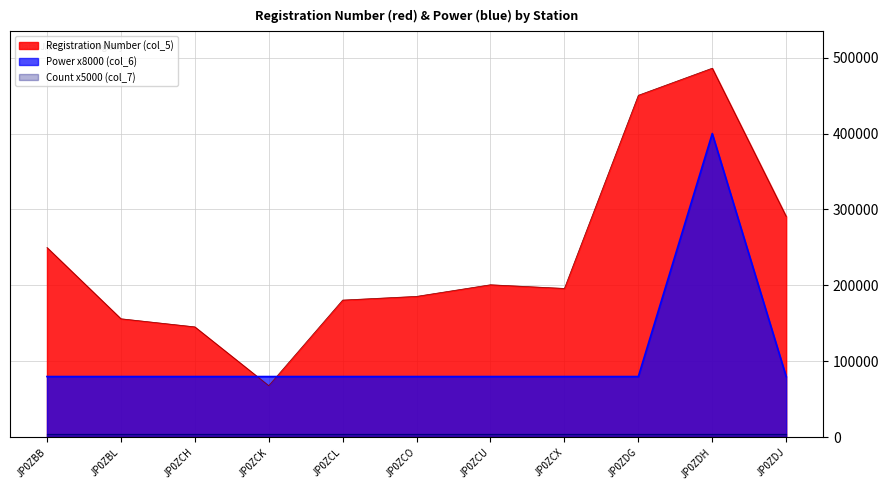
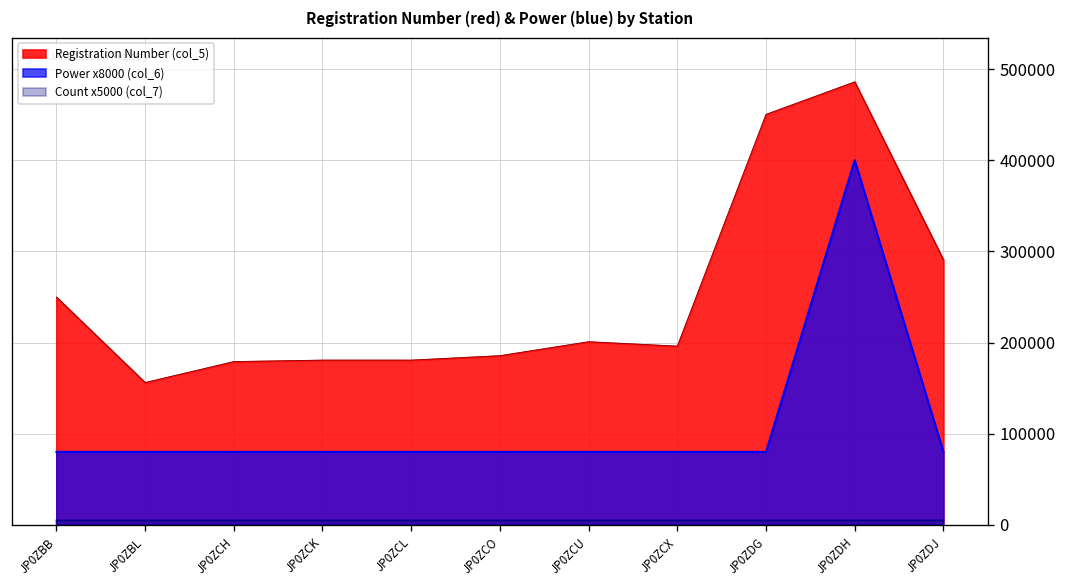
  {
    "Registration Number (col_5)": {
      "JP0ZBB": 250000,
      "JP0ZBL": 160000,
-     "JP0ZCH": 150000,
-     "JP0ZCK": 70000,
+     "JP0ZCH": 180000,
+     "JP0ZCK": 180000,
      "JP0ZCL": 180000,
      "JP0ZCO": 190000,
      "JP0ZCU": 200000,
      "JP0ZCX": 200000,
      "JP0ZDG": 450000,
      "JP0ZDH": 490000,
      "JP0ZDJ": 290000
    },
    "Power x8000 (col_6)": {
      "JP0ZBB": 80000,
      "JP0ZBL": 80000,
      "JP0ZCH": 80000,
      "JP0ZCK": 80000,
      "JP0ZCL": 80000,
      "JP0ZCO": 80000,
      "JP0ZCU": 80000,
      "JP0ZCX": 80000,
      "JP0ZDG": 80000,
      "JP0ZDH": 400000,
      "JP0ZDJ": 80000
    },
    "Count x5000 (col_7)": {
      "JP0ZBB": 10000,
      "JP0ZBL": 10000,
      "JP0ZCH": 10000,
      "JP0ZCK": 10000,
      "JP0ZCL": 10000,
      "JP0ZCO": 10000,
      "JP0ZCU": 10000,
      "JP0ZCX": 10000,
      "JP0ZDG": 10000,
      "JP0ZDH": 10000,
      "JP0ZDJ": 10000
    }
  }
